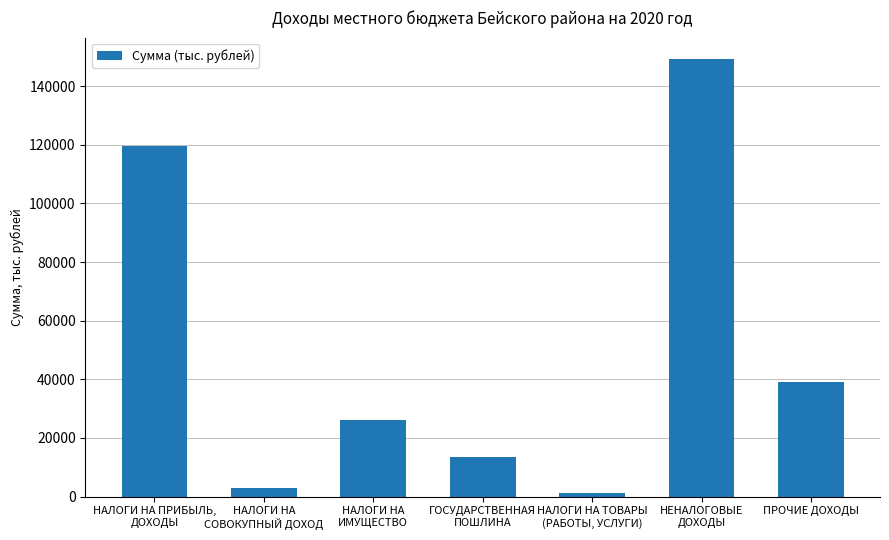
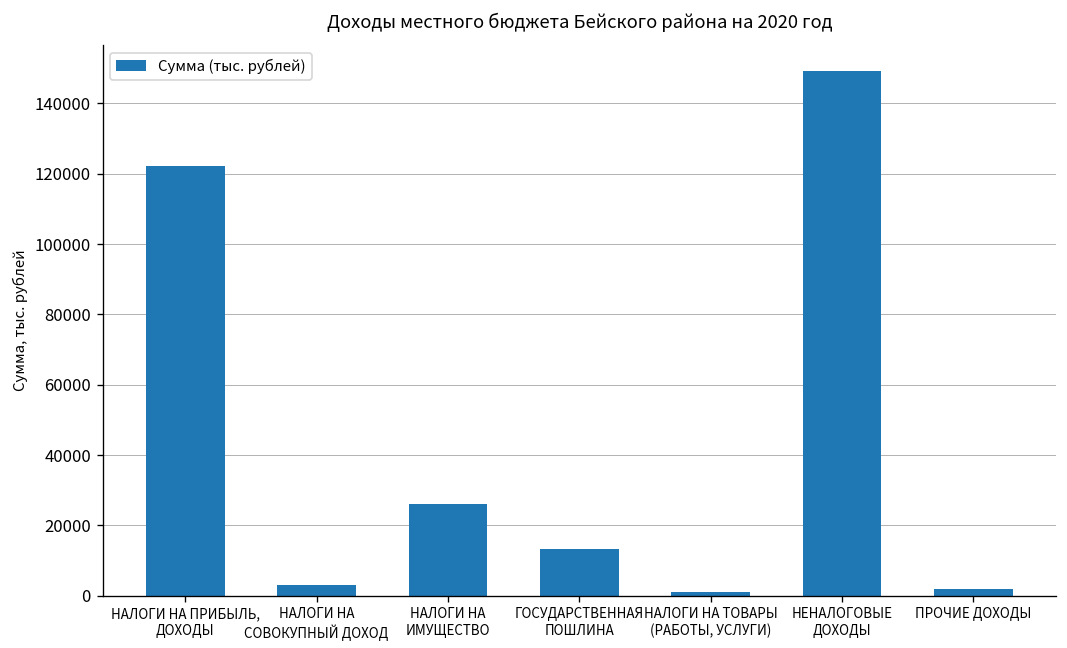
  {
-   "НАЛОГИ НА ПРИБЫЛЬ, ДОХОДЫ": 120000,
+   "НАЛОГИ НА ПРИБЫЛЬ, ДОХОДЫ": 122000,
    "НАЛОГИ НА СОВОКУПНЫЙ ДОХОД": 3000,
    "НАЛОГИ НА ИМУЩЕСТВО": 26000,
    "ГОСУДАРСТВЕННАЯ ПОШЛИНА": 13000,
    "НАЛОГИ НА ТОВАРЫ (РАБОТЫ, УСЛУГИ)": 1000,
    "НЕНАЛОГОВЫЕ ДОХОДЫ": 149000,
-   "ПРОЧИЕ ДОХОДЫ": 39000
+   "ПРОЧИЕ ДОХОДЫ": 2000
  }
